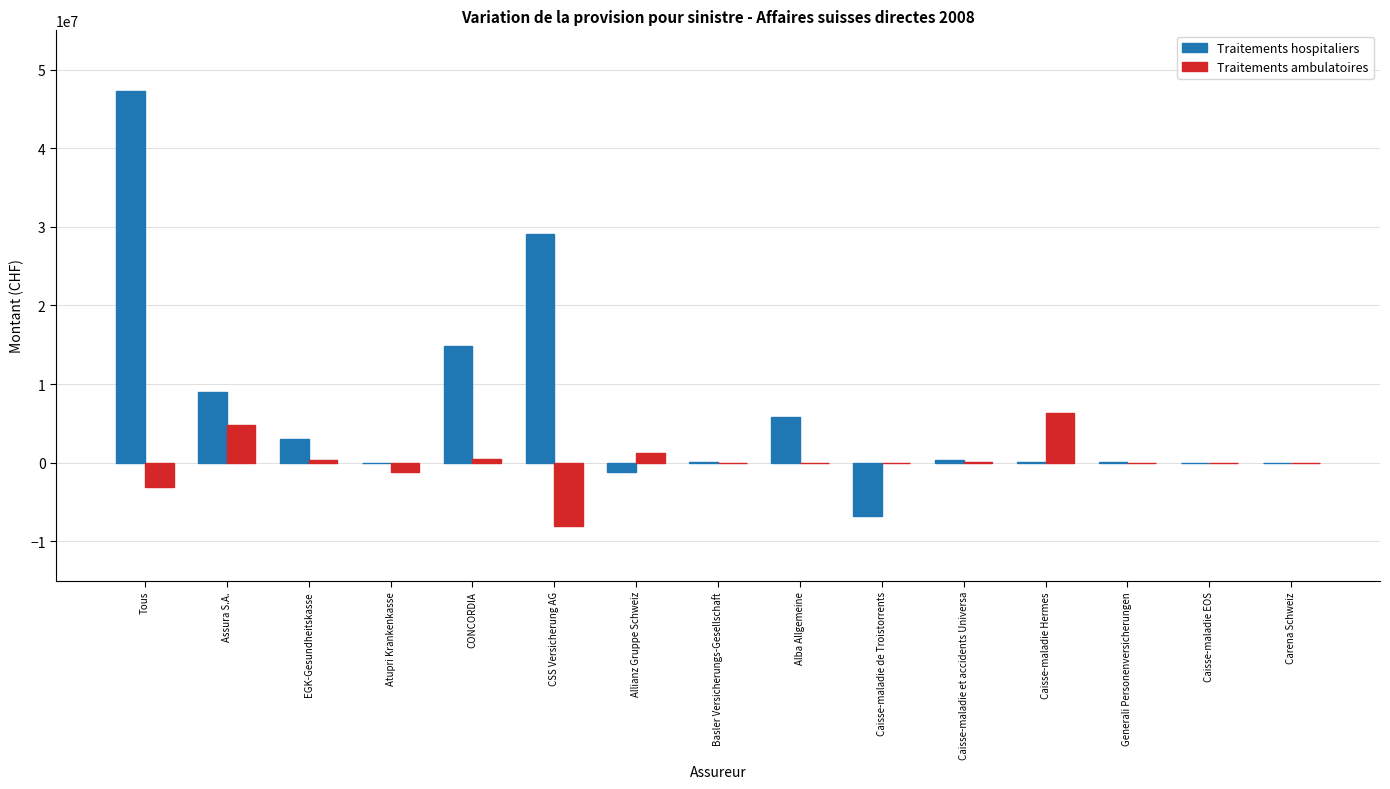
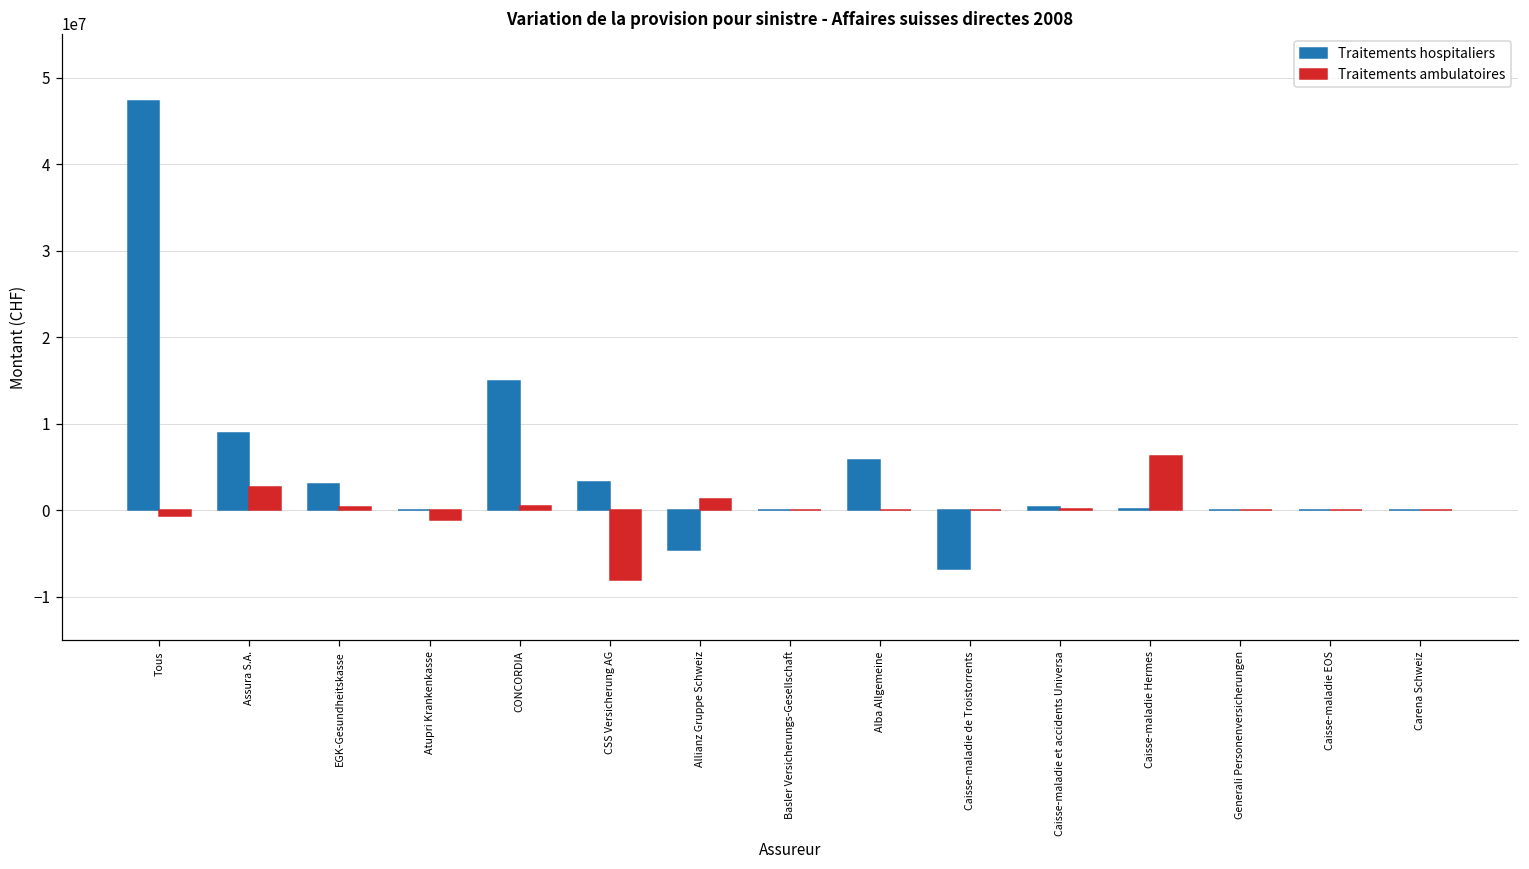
  {
    "Traitements hospitaliers": {
      "Tous": 47000000,
      "Assura S.A.": 9000000,
      "EGK-Gesundheitskasse": 3000000,
      "CONCORDIA": 15000000,
-     "CSS Versicherung AG": 29000000,
-     "Allianz Gruppe Schweiz": -1000000,
+     "CSS Versicherung AG": 3000000,
+     "Allianz Gruppe Schweiz": -5000000,
      "Alba Allgemeine": 6000000,
      "Caisse-maladie de Troistorrents": -7000000,
      "Caisse-maladie et accidents Universa": 0
    },
    "Traitements ambulatoires": {
-     "Tous": -3000000,
-     "Assura S.A.": 5000000,
+     "Tous": -1000000,
+     "Assura S.A.": 3000000,
      "EGK-Gesundheitskasse": 0,
      "Atupri Krankenkasse": -1000000,
      "CONCORDIA": 1000000,
      "CSS Versicherung AG": -8000000,
      "Allianz Gruppe Schweiz": 1000000,
      "Basler Versicherungs-Gesellschaft": 0,
      "Alba Allgemeine": 0,
      "Caisse-maladie Hermes": 6000000
    }
  }
